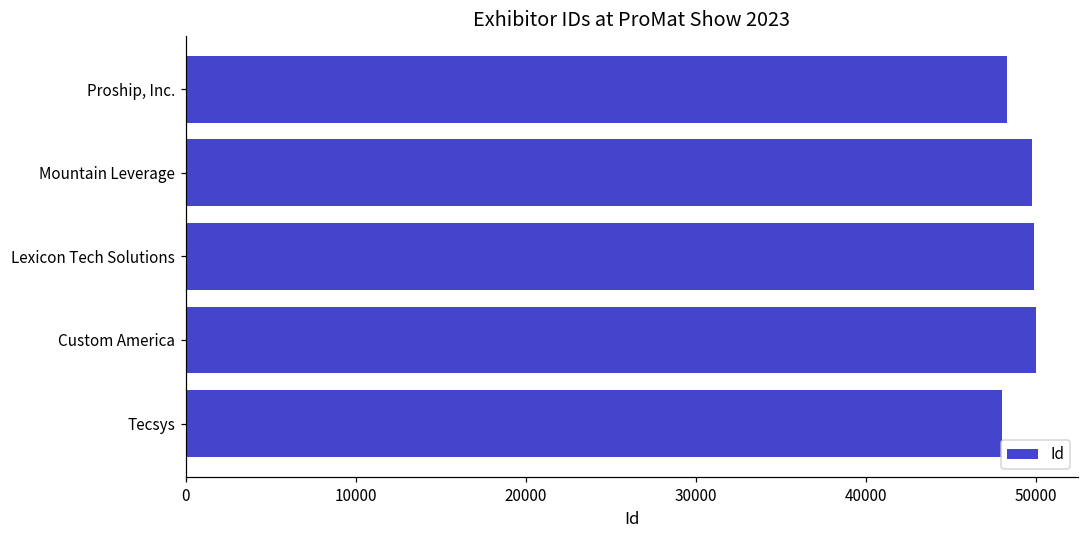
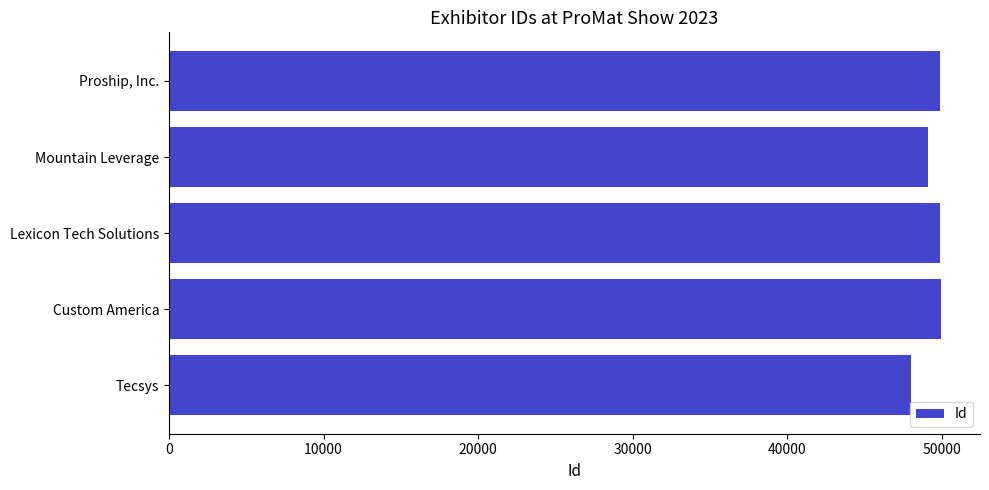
  {
-   "Proship, Inc.": 48300,
-   "Mountain Leverage": 49800,
+   "Proship, Inc.": 49900,
+   "Mountain Leverage": 49100,
    "Lexicon Tech Solutions": 49900,
    "Custom America": 50000,
    "Tecsys": 48000
  }
